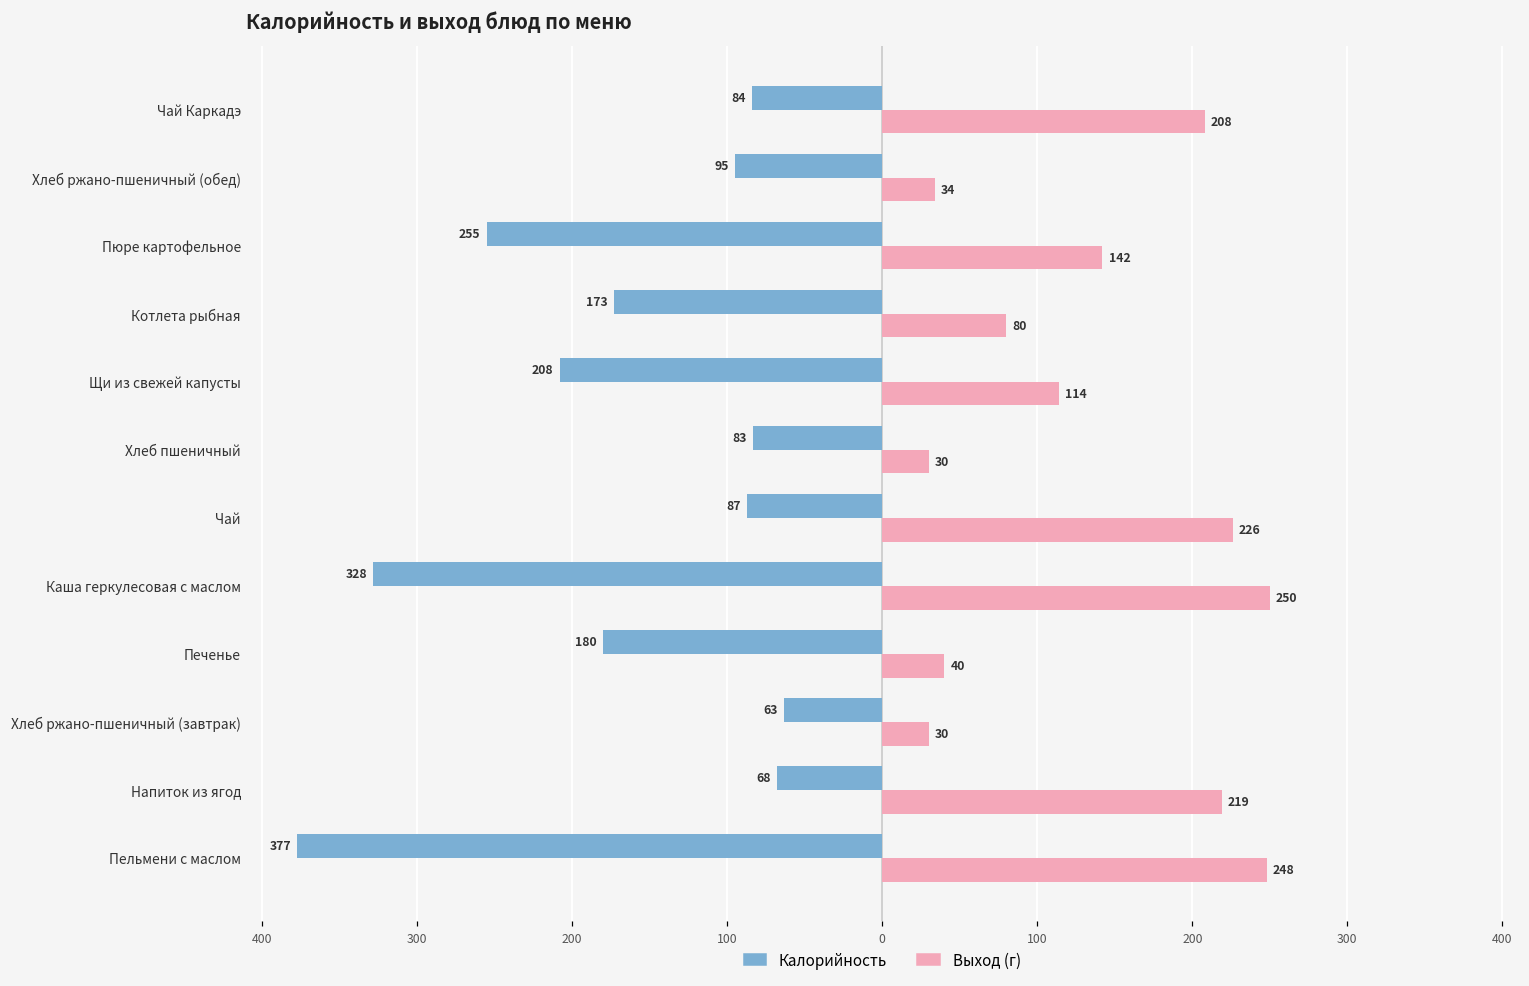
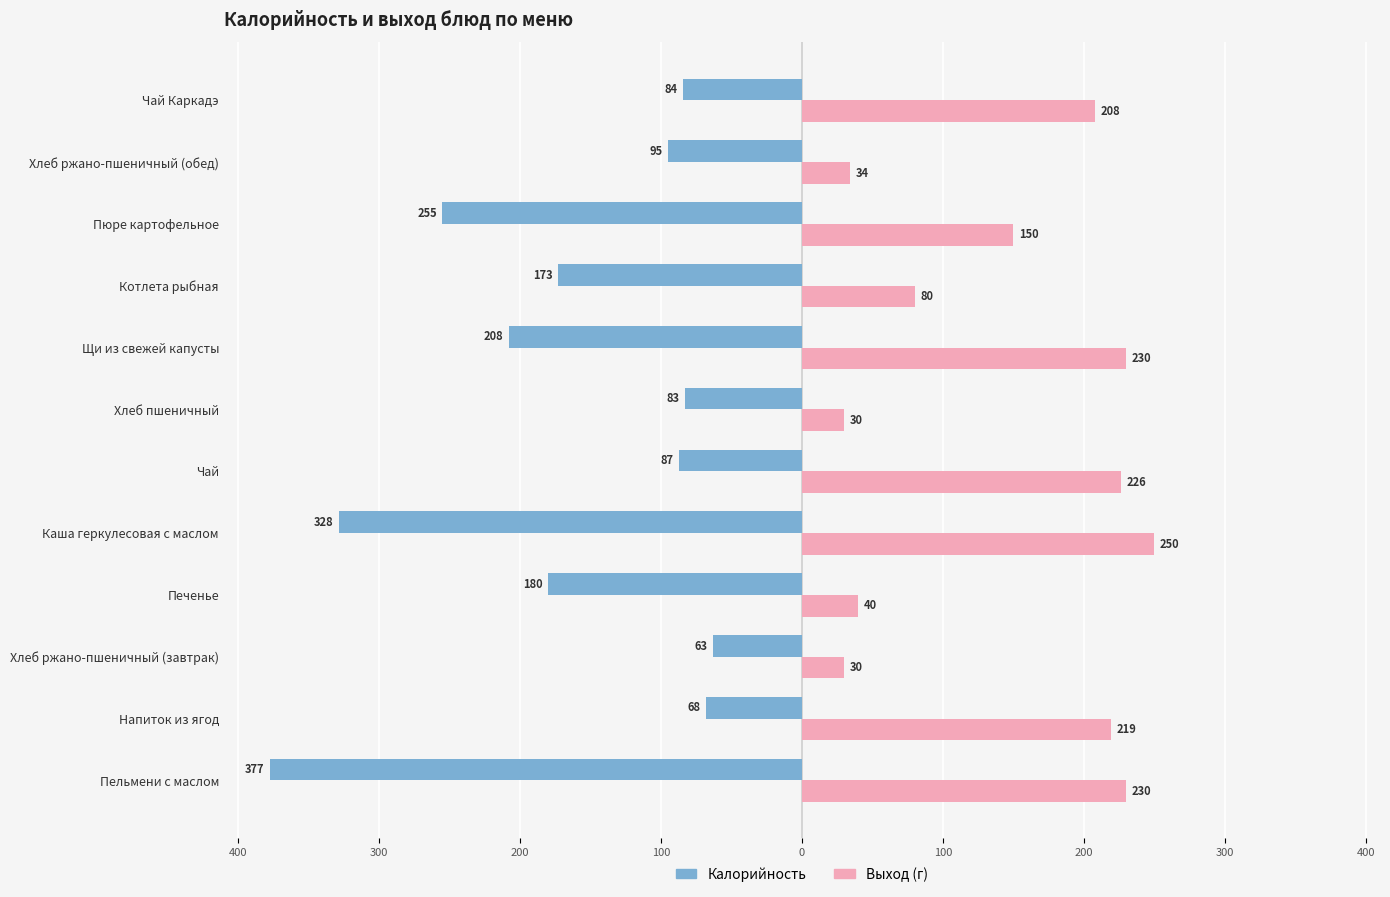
  {
    "Выход (г)": {
      "Чай Каркадэ": 208,
      "Хлеб ржано-пшеничный (обед)": 34,
-     "Пюре картофельное": 142,
+     "Пюре картофельное": 150,
      "Котлета рыбная": 80,
-     "Щи из свежей капусты": 114,
+     "Щи из свежей капусты": 230,
      "Хлеб пшеничный": 30,
      "Чай": 226,
      "Каша геркулесовая с маслом": 250,
      "Печенье": 40,
      "Хлеб ржано-пшеничный (завтрак)": 30,
      "Напиток из ягод": 219,
-     "Пельмени с маслом": 248
+     "Пельмени с маслом": 230
    }
  }
